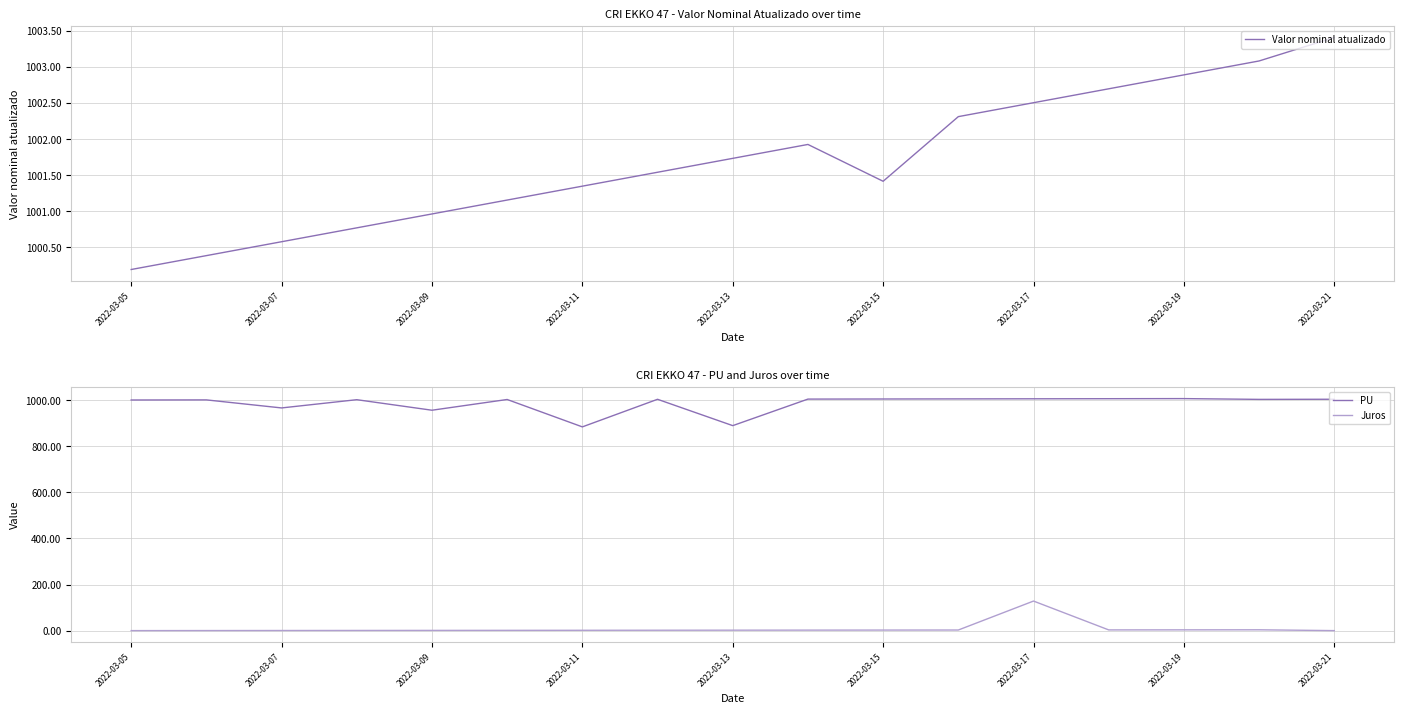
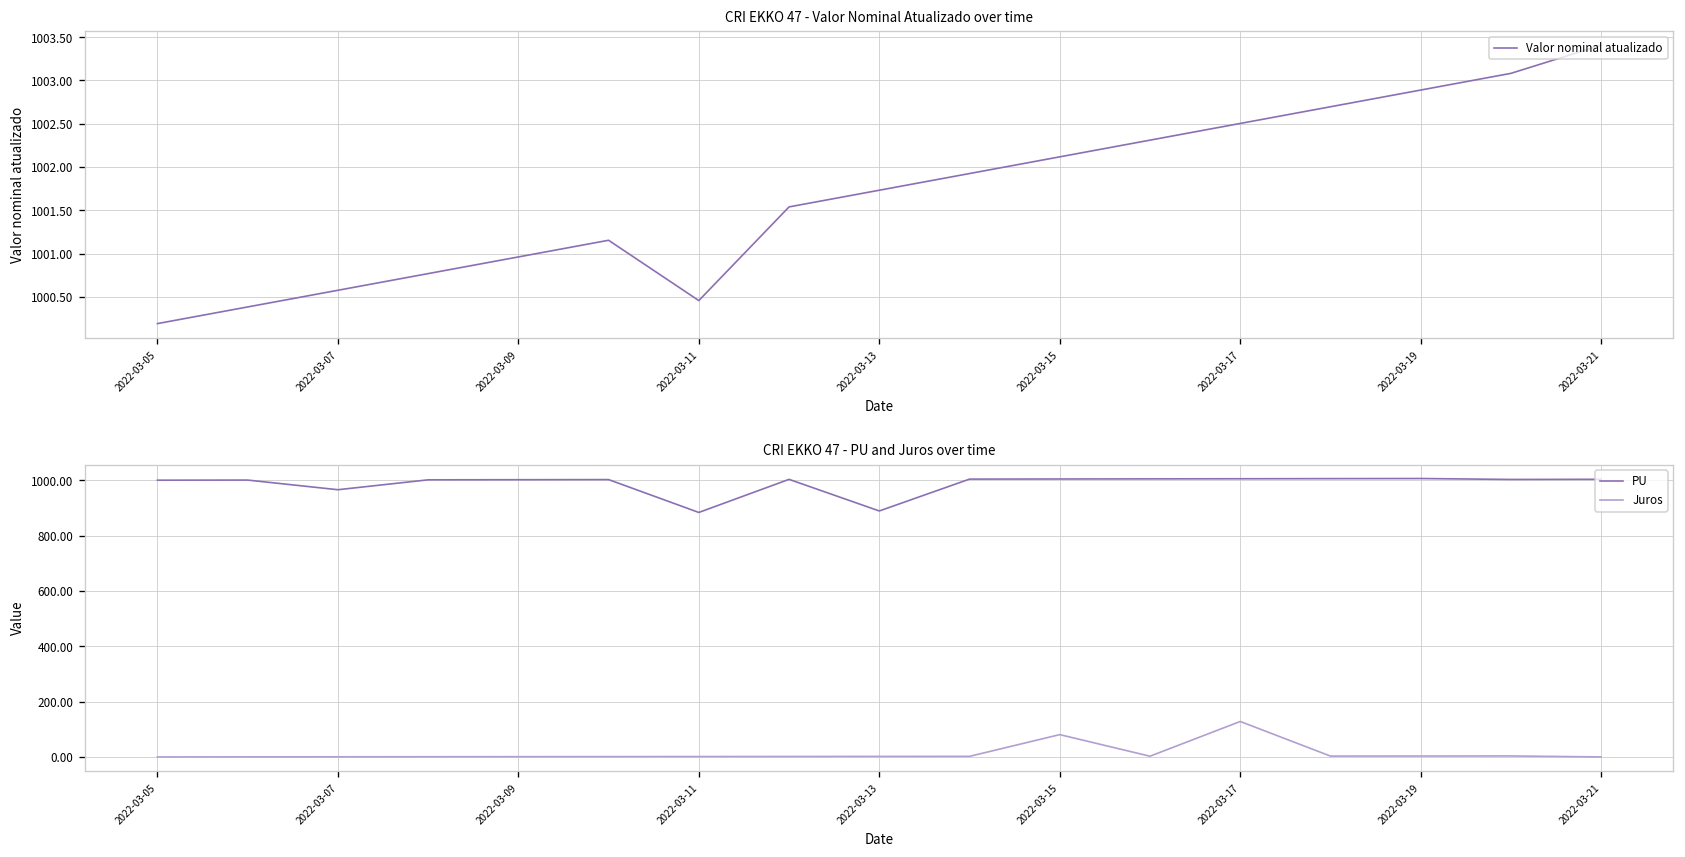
  {
    "CRI EKKO 47 - Valor Nominal Atualizado over time": {
      "2022-03-05": 1000.2,
      "2022-03-07": 1000.6,
      "2022-03-09": 1001.0,
-     "2022-03-11": 1001.3,
+     "2022-03-11": 1000.5,
      "2022-03-13": 1001.7,
-     "2022-03-15": 1001.4,
+     "2022-03-15": 1002.1,
      "2022-03-17": 1002.5,
      "2022-03-19": 1002.9
    },
    "CRI EKKO 47 - PU and Juros over time": {
      "PU": {
        "2022-03-05": 1000,
        "2022-03-07": 970,
-       "2022-03-09": 960,
+       "2022-03-09": 1000,
        "2022-03-11": 880,
        "2022-03-13": 890,
        "2022-03-15": 1000,
        "2022-03-17": 1010,
        "2022-03-19": 1010
      },
      "Juros": {
        "2022-03-05": 0,
        "2022-03-07": 0,
        "2022-03-09": 0,
        "2022-03-11": 0,
        "2022-03-13": 0,
-       "2022-03-15": 0,
+       "2022-03-15": 80,
        "2022-03-17": 130,
        "2022-03-19": 0,
        "2022-03-21": 0
      }
    }
  }
